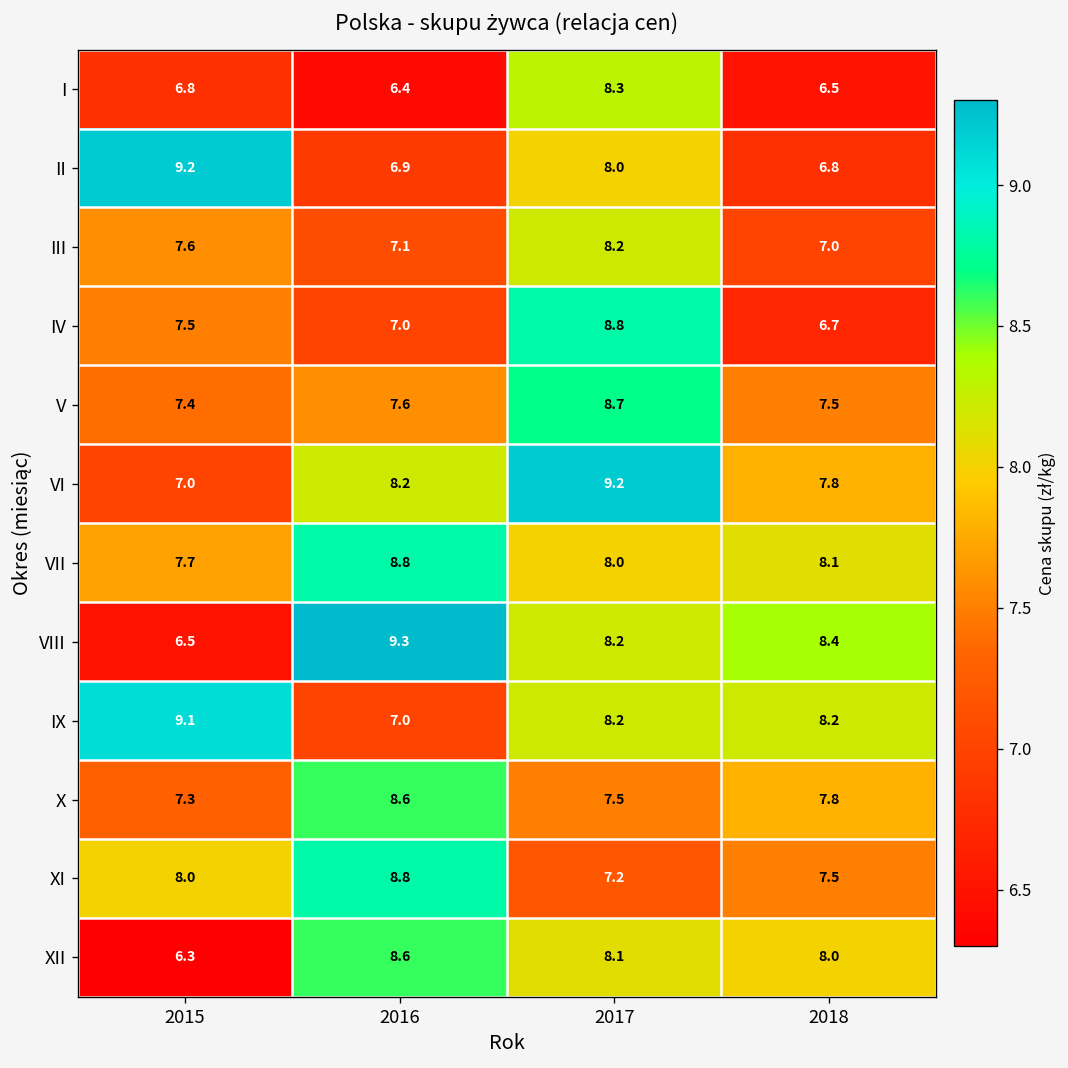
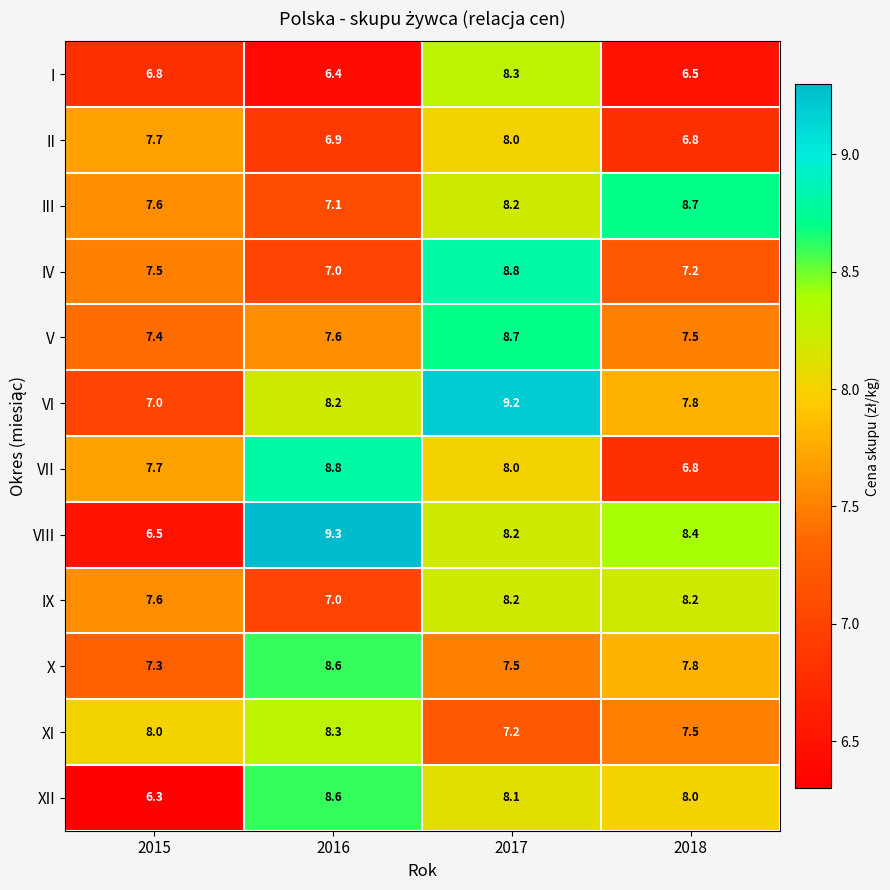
  {
    "I": {
      "2015": 6.8,
      "2016": 6.4,
      "2017": 8.3,
      "2018": 6.5
    },
    "II": {
-     "2015": 9.2,
+     "2015": 7.7,
      "2016": 6.9,
      "2017": 8.0,
      "2018": 6.8
    },
    "III": {
      "2015": 7.6,
      "2016": 7.1,
      "2017": 8.2,
-     "2018": 7.0
+     "2018": 8.7
    },
    "IV": {
      "2015": 7.5,
      "2016": 7.0,
      "2017": 8.8,
-     "2018": 6.7
+     "2018": 7.2
    },
    "V": {
      "2015": 7.4,
      "2016": 7.6,
      "2017": 8.7,
      "2018": 7.5
    },
    "VI": {
      "2015": 7.0,
      "2016": 8.2,
      "2017": 9.2,
      "2018": 7.8
    },
    "VII": {
      "2015": 7.7,
      "2016": 8.8,
      "2017": 8.0,
-     "2018": 8.1
+     "2018": 6.8
    },
    "VIII": {
      "2015": 6.5,
      "2016": 9.3,
      "2017": 8.2,
      "2018": 8.4
    },
    "IX": {
-     "2015": 9.1,
+     "2015": 7.6,
      "2016": 7.0,
      "2017": 8.2,
      "2018": 8.2
    },
    "X": {
      "2015": 7.3,
      "2016": 8.6,
      "2017": 7.5,
      "2018": 7.8
    },
    "XI": {
      "2015": 8.0,
-     "2016": 8.8,
+     "2016": 8.3,
      "2017": 7.2,
      "2018": 7.5
    },
    "XII": {
      "2015": 6.3,
      "2016": 8.6,
      "2017": 8.1,
      "2018": 8.0
    }
  }
